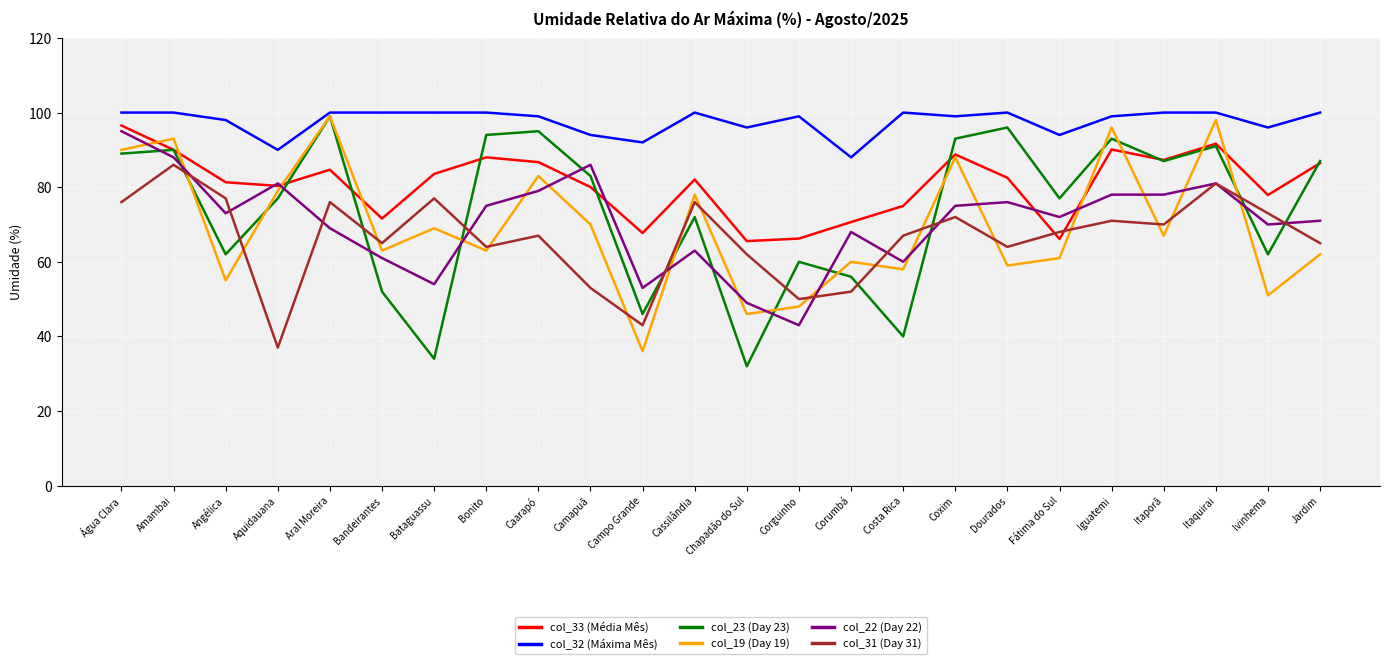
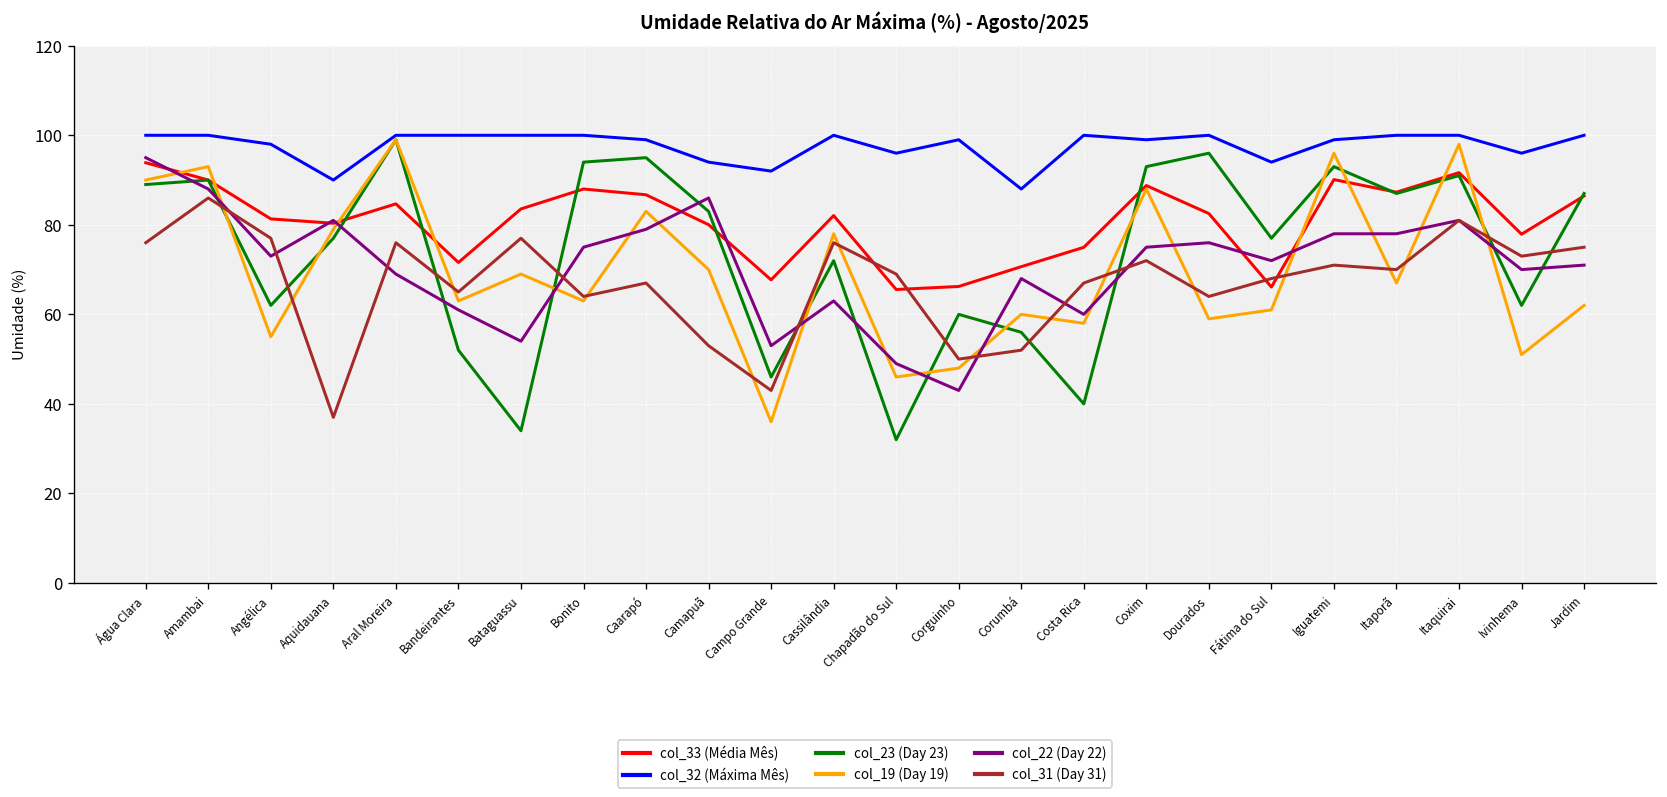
  {
    "col_33 (Média Mês)": {
-     "Água Clara": 97,
+     "Água Clara": 94,
      "Angélica": 81,
      "Aral Moreira": 85,
      "Bandeirantes": 72,
      "Bataguassu": 84,
      "Bonito": 88,
      "Caarapó": 87,
      "Camapuã": 80,
      "Campo Grande": 68,
      "Cassilândia": 82,
      "Chapadão do Sul": 66,
      "Corguinho": 66,
      "Corumbá": 71,
      "Costa Rica": 75,
      "Coxim": 89,
      "Dourados": 83,
      "Fátima do Sul": 66,
      "Iguatemi": 90,
      "Ivinhema": 78
    },
    "col_32 (Máxima Mês)": {
      "Água Clara": 100,
      "Amambai": 100,
      "Angélica": 98,
      "Aquidauana": 90,
      "Aral Moreira": 100,
      "Bandeirantes": 100,
      "Bataguassu": 100,
      "Bonito": 100,
      "Caarapó": 99,
      "Camapuã": 94,
      "Campo Grande": 92,
      "Cassilândia": 100,
      "Chapadão do Sul": 96,
      "Corguinho": 99,
      "Corumbá": 88,
      "Costa Rica": 100,
      "Coxim": 99,
      "Dourados": 100,
      "Fátima do Sul": 94,
      "Iguatemi": 99,
      "Itaporã": 100,
      "Itaquirai": 100,
      "Ivinhema": 96,
      "Jardim": 100
    },
    "col_23 (Day 23)": {
      "Água Clara": 89,
      "Angélica": 62,
      "Aquidauana": 77,
      "Bandeirantes": 52,
      "Bataguassu": 34,
      "Bonito": 94,
      "Caarapó": 95,
      "Camapuã": 83,
      "Campo Grande": 46,
      "Cassilândia": 72,
      "Chapadão do Sul": 32,
      "Corguinho": 60,
      "Corumbá": 56,
      "Costa Rica": 40,
      "Coxim": 93,
      "Dourados": 96,
      "Fátima do Sul": 77,
      "Iguatemi": 93,
      "Ivinhema": 62
    },
    "col_19 (Day 19)": {
      "Água Clara": 90,
      "Amambai": 93,
      "Angélica": 55,
      "Aquidauana": 79,
      "Bandeirantes": 63,
      "Bataguassu": 69,
      "Bonito": 63,
      "Caarapó": 83,
      "Camapuã": 70,
      "Campo Grande": 36,
      "Cassilândia": 78,
      "Chapadão do Sul": 46,
      "Corguinho": 48,
      "Corumbá": 60,
      "Costa Rica": 58,
      "Coxim": 88,
      "Dourados": 59,
      "Fátima do Sul": 61,
      "Iguatemi": 96,
      "Itaporã": 67,
      "Itaquirai": 98,
      "Ivinhema": 51,
      "Jardim": 62
    },
    "col_22 (Day 22)": {
      "Água Clara": 95,
      "Amambai": 88,
      "Angélica": 73,
      "Aral Moreira": 69,
      "Bandeirantes": 61,
      "Bataguassu": 54,
      "Bonito": 75,
      "Caarapó": 79,
      "Camapuã": 86,
      "Campo Grande": 53,
      "Cassilândia": 63,
      "Chapadão do Sul": 49,
      "Corguinho": 43,
      "Corumbá": 68,
      "Costa Rica": 60,
      "Coxim": 75,
      "Dourados": 76,
      "Fátima do Sul": 72,
      "Iguatemi": 78,
      "Itaporã": 78,
      "Ivinhema": 70,
      "Jardim": 71
    },
    "col_31 (Day 31)": {
      "Água Clara": 76,
      "Amambai": 86,
      "Angélica": 77,
      "Aquidauana": 37,
      "Aral Moreira": 76,
      "Bandeirantes": 65,
      "Bataguassu": 77,
      "Bonito": 64,
      "Caarapó": 67,
      "Camapuã": 53,
      "Campo Grande": 43,
      "Cassilândia": 76,
-     "Chapadão do Sul": 62,
+     "Chapadão do Sul": 69,
      "Corguinho": 50,
      "Corumbá": 52,
      "Costa Rica": 67,
      "Coxim": 72,
      "Dourados": 64,
      "Fátima do Sul": 68,
      "Iguatemi": 71,
      "Itaporã": 70,
      "Ivinhema": 73,
-     "Jardim": 65
+     "Jardim": 75
    }
  }
